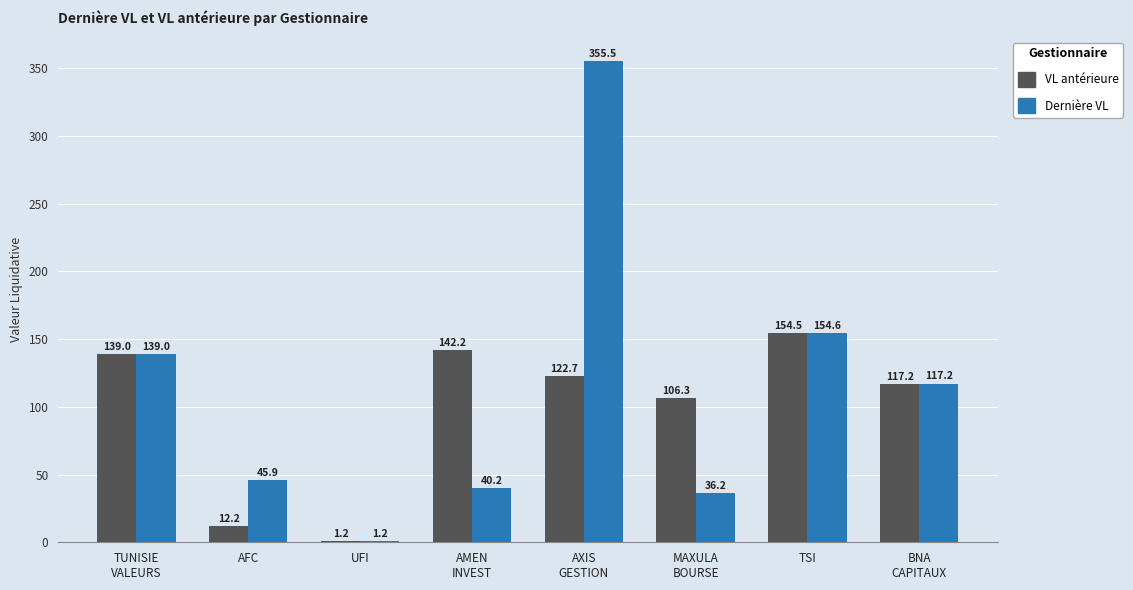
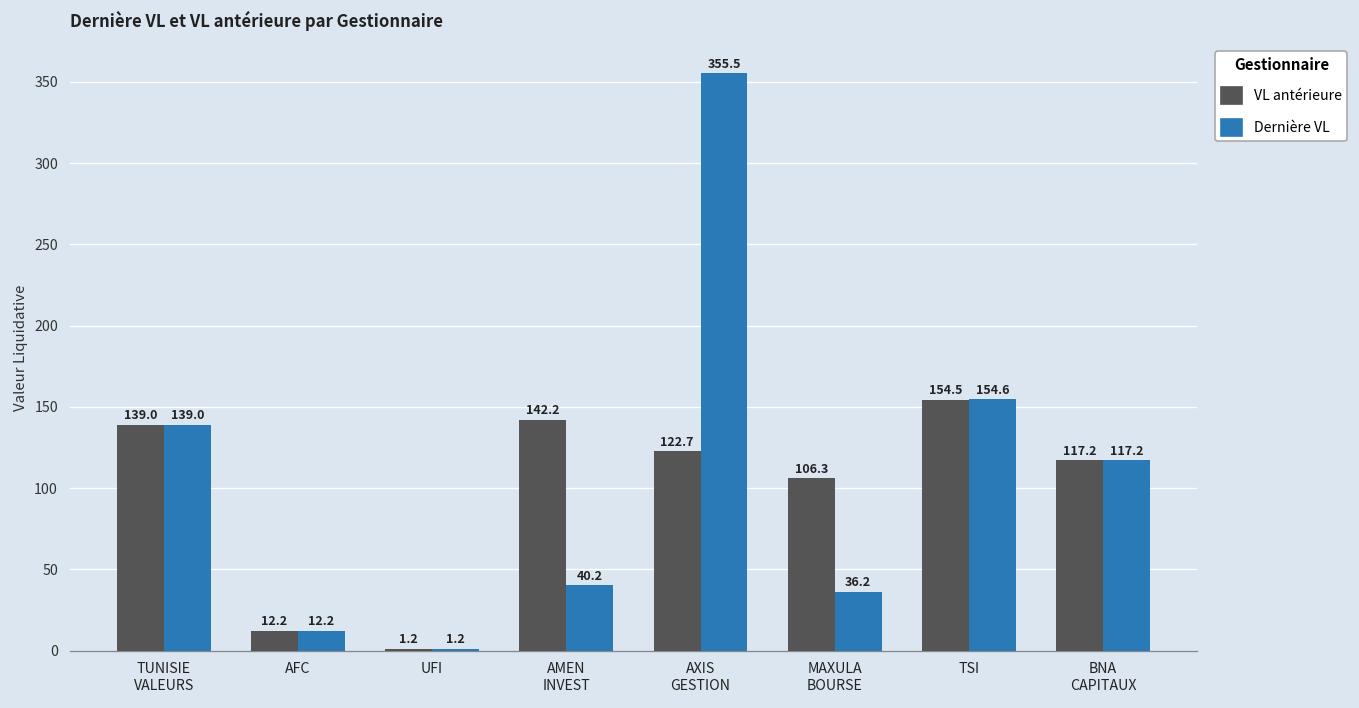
  {
    "VL antérieure": {
      "TUNISIE VALEURS": 139.0,
      "AFC": 12.2,
      "UFI": 1.2,
      "AMEN INVEST": 142.2,
      "AXIS GESTION": 122.7,
      "MAXULA BOURSE": 106.3,
      "TSI": 154.5,
      "BNA CAPITAUX": 117.2
    },
    "Dernière VL": {
      "TUNISIE VALEURS": 139.0,
-     "AFC": 45.9,
+     "AFC": 12.2,
      "UFI": 1.2,
      "AMEN INVEST": 40.2,
      "AXIS GESTION": 355.5,
      "MAXULA BOURSE": 36.2,
      "TSI": 154.6,
      "BNA CAPITAUX": 117.2
    }
  }
